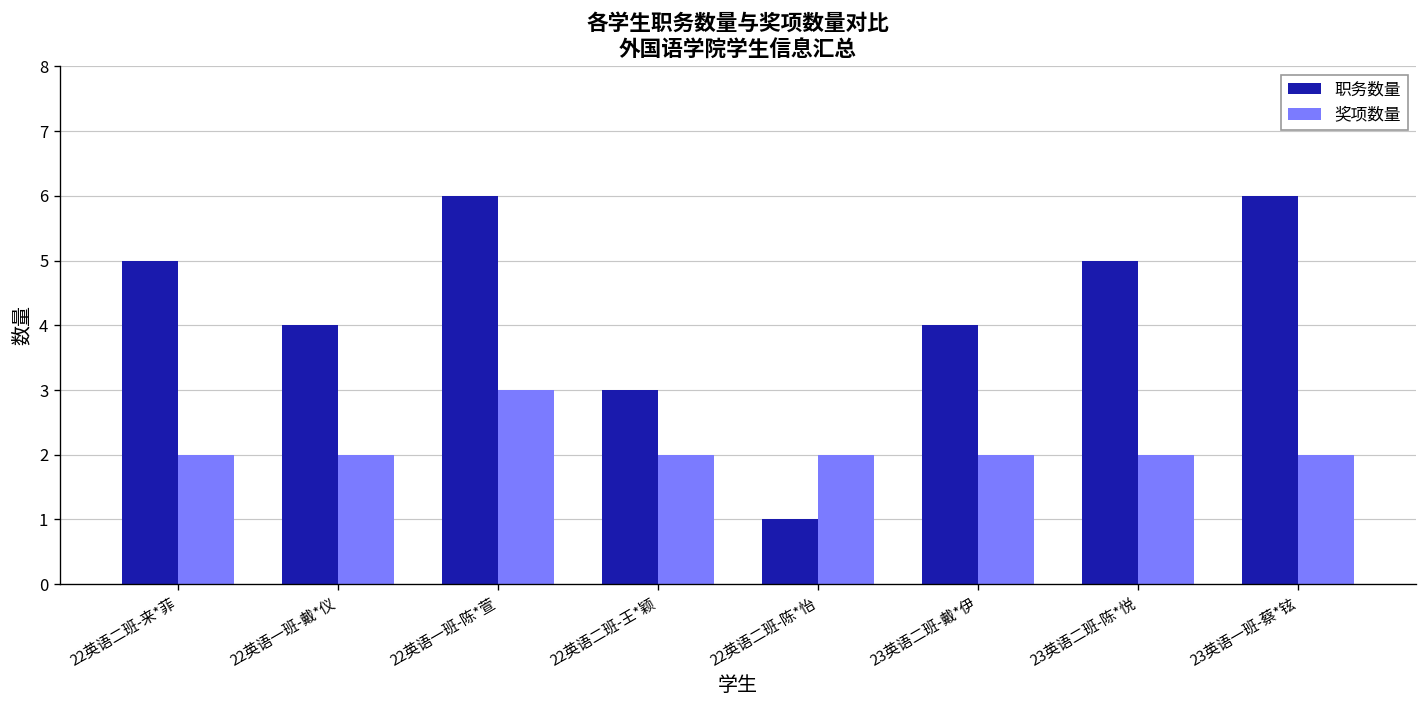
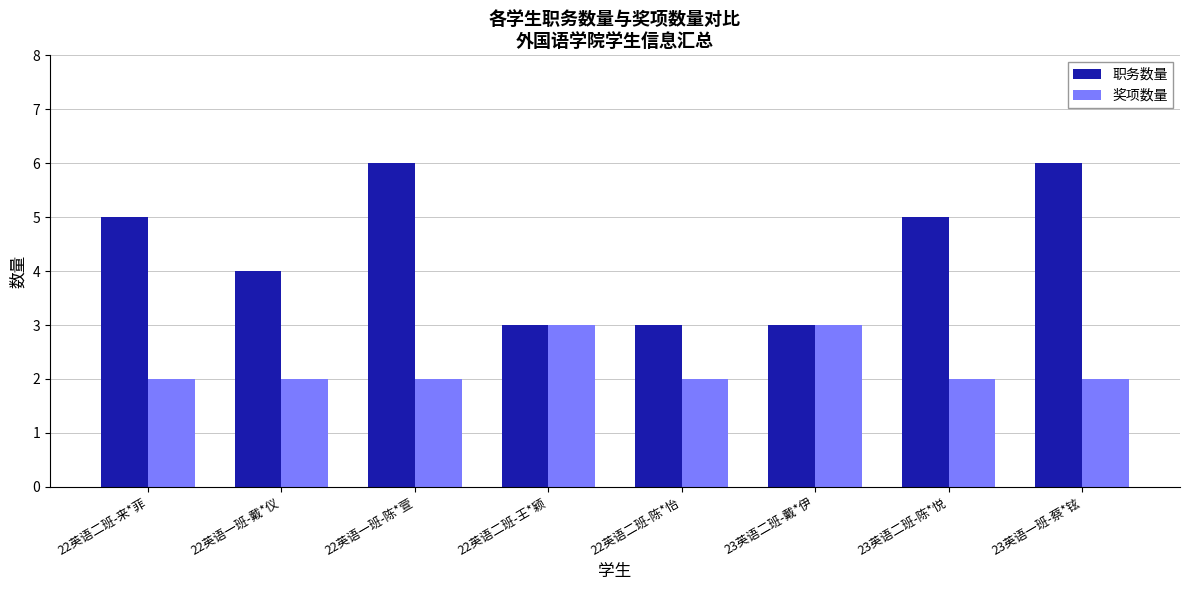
  {
    "职务数量": {
      "22英语二班-来*菲": 5,
      "22英语一班-戴*仪": 4,
      "22英语一班-陈*萱": 6,
      "22英语二班-王*颖": 3,
-     "22英语二班-陈*怡": 1,
-     "23英语二班-戴*伊": 4,
+     "22英语二班-陈*怡": 3,
+     "23英语二班-戴*伊": 3,
      "23英语二班-陈*悦": 5,
      "23英语一班-蔡*铉": 6
    },
    "奖项数量": {
      "22英语二班-来*菲": 2,
      "22英语一班-戴*仪": 2,
-     "22英语一班-陈*萱": 3,
-     "22英语二班-王*颖": 2,
+     "22英语一班-陈*萱": 2,
+     "22英语二班-王*颖": 3,
      "22英语二班-陈*怡": 2,
-     "23英语二班-戴*伊": 2,
+     "23英语二班-戴*伊": 3,
      "23英语二班-陈*悦": 2,
      "23英语一班-蔡*铉": 2
    }
  }
